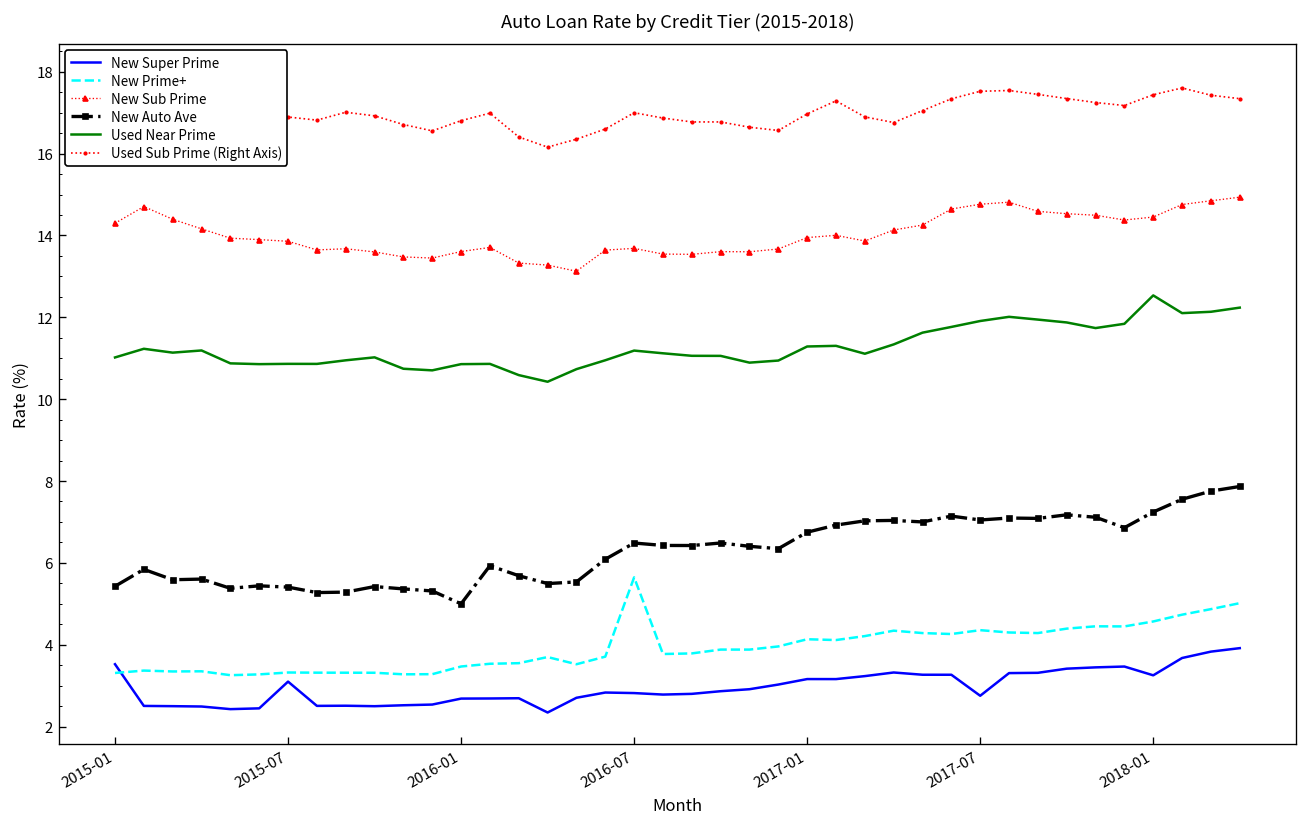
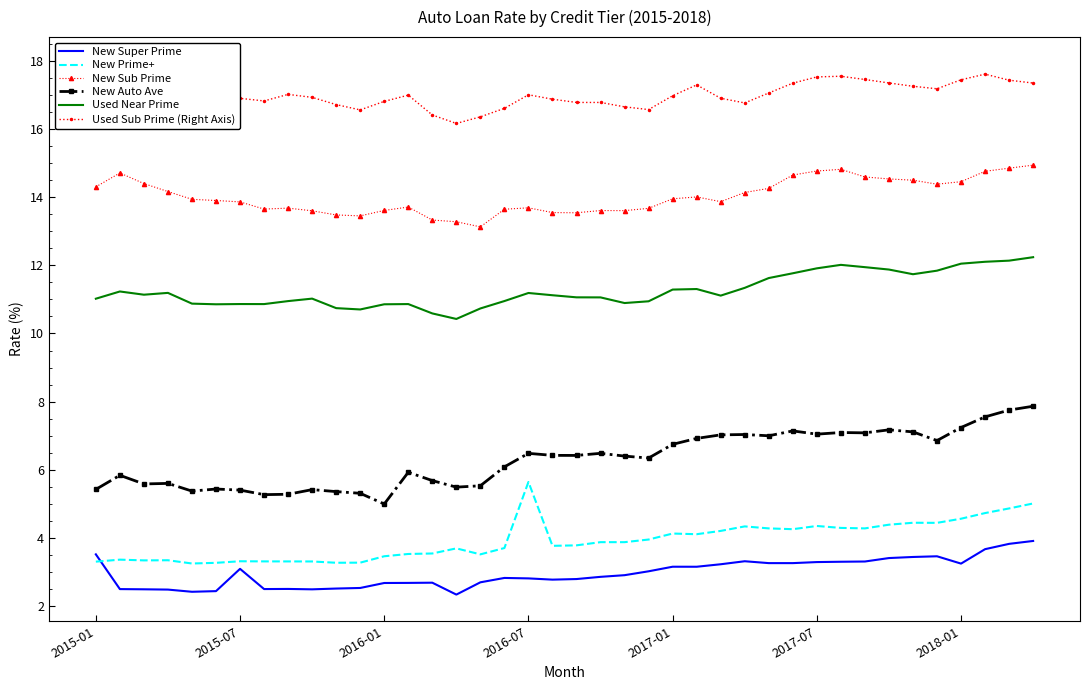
  {
    "New Super Prime": {
      "2015-01": 3.5,
      "2015-07": 3.1,
      "2016-01": 2.7,
      "2016-07": 2.8,
      "2017-01": 3.2,
-     "2017-07": 2.8,
+     "2017-07": 3.3,
      "2018-01": 3.3
    },
    "New Prime+": {
      "2015-01": 3.3,
      "2015-07": 3.3,
      "2016-01": 3.5,
      "2016-07": 5.6,
      "2017-01": 4.1,
      "2017-07": 4.4,
      "2018-01": 4.6
    },
    "New Auto Ave": {
      "2015-01": 5.4,
      "2015-07": 5.4,
      "2016-01": 5.0,
      "2016-07": 6.5,
      "2017-01": 6.7,
      "2017-07": 7.0,
      "2018-01": 7.2
    },
    "Used Near Prime": {
      "2015-01": 11.0,
      "2015-07": 10.9,
      "2016-01": 10.9,
      "2016-07": 11.2,
      "2017-01": 11.3,
      "2017-07": 11.9,
-     "2018-01": 12.5
+     "2018-01": 12.0
    }
  }
